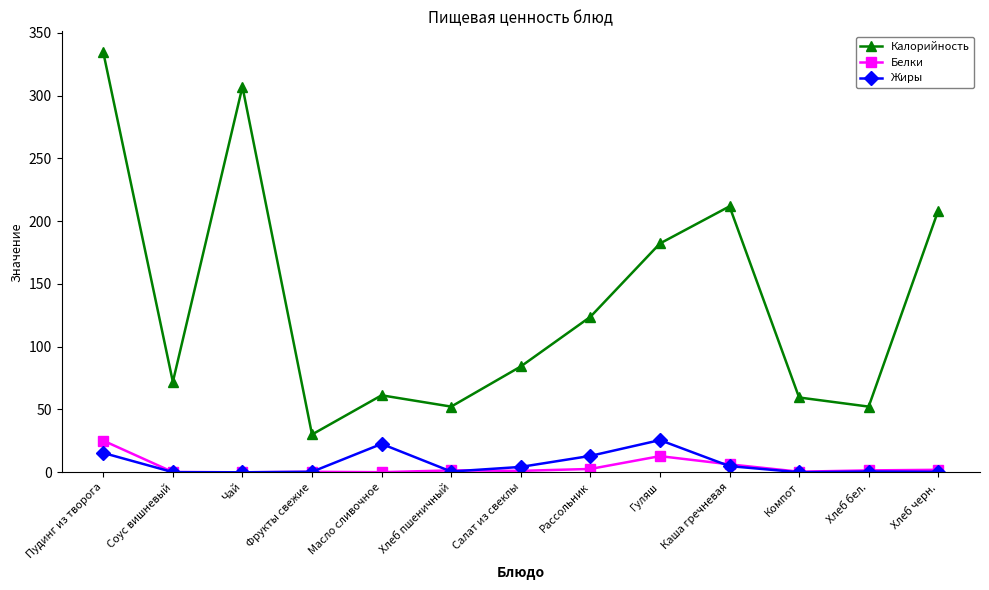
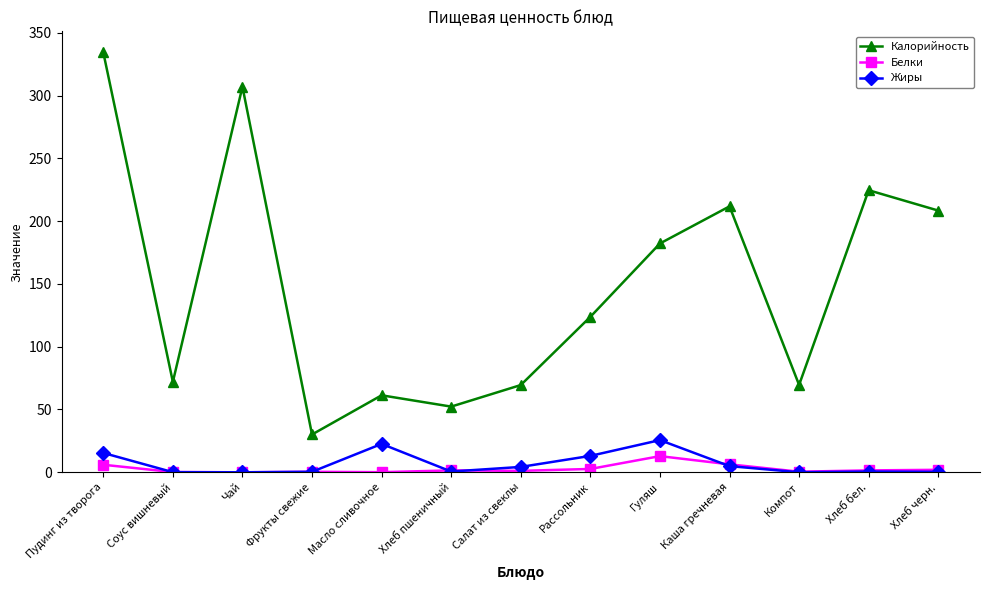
  {
    "Калорийность": {
      "Пудинг из творога": 334,
      "Соус вишневый": 72,
      "Чай": 307,
      "Фрукты свежие": 30,
      "Масло сливочное": 61,
      "Хлеб пшеничный": 52,
-     "Салат из свеклы": 84,
+     "Салат из свеклы": 69,
      "Рассольник": 124,
      "Гуляш": 182,
      "Каша гречневая": 212,
-     "Компот": 60,
-     "Хлеб бел.": 52,
+     "Компот": 70,
+     "Хлеб бел.": 225,
      "Хлеб черн.": 208
    },
    "Белки": {
-     "Пудинг из творога": 25,
+     "Пудинг из творога": 6,
      "Масло сливочное": 0,
      "Салат из свеклы": 1,
      "Рассольник": 3,
      "Гуляш": 13
    },
    "Жиры": {
      "Пудинг из творога": 15,
      "Масло сливочное": 23,
      "Салат из свеклы": 4,
      "Рассольник": 13,
      "Гуляш": 26
    }
  }
